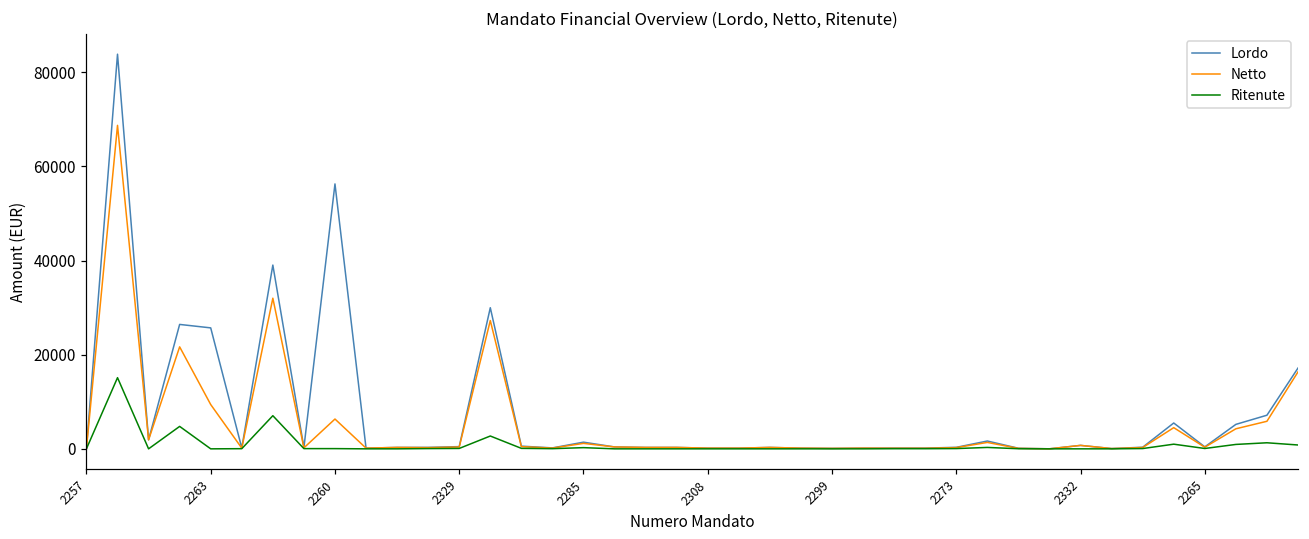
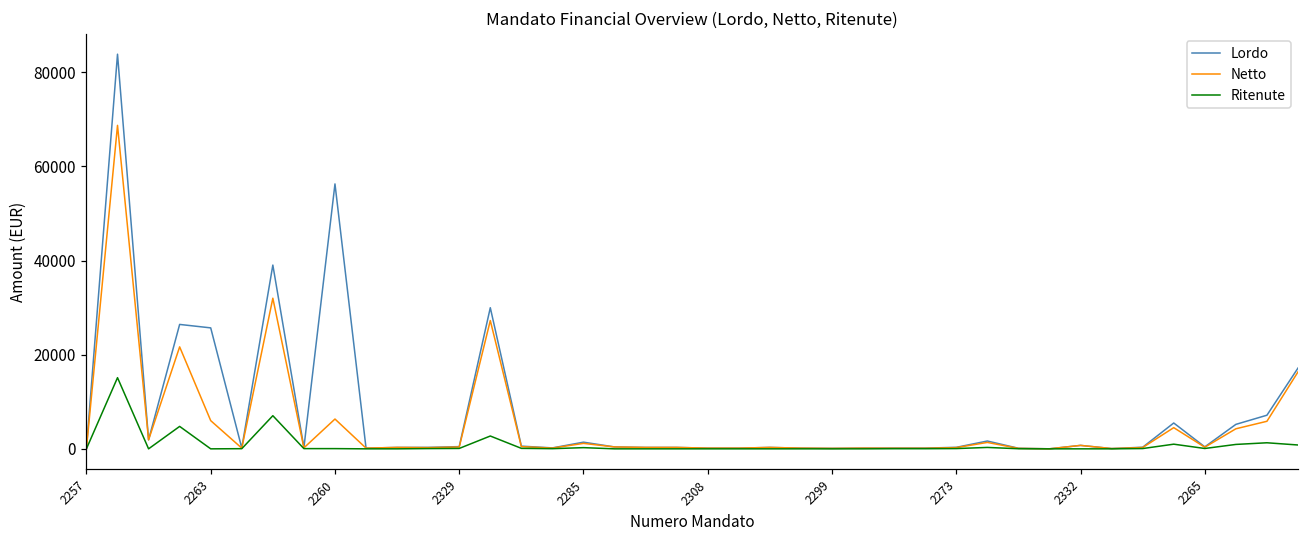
  {
    "Lordo": {
      "2263": 26000,
      "2260": 56000
    },
    "Netto": {
-     "2263": 9000,
+     "2263": 6000,
      "2260": 6000
    },
    "Ritenute": {
      "2263": 0,
      "2260": 0,
      "2285": 0,
      "2332": 0
    }
  }
